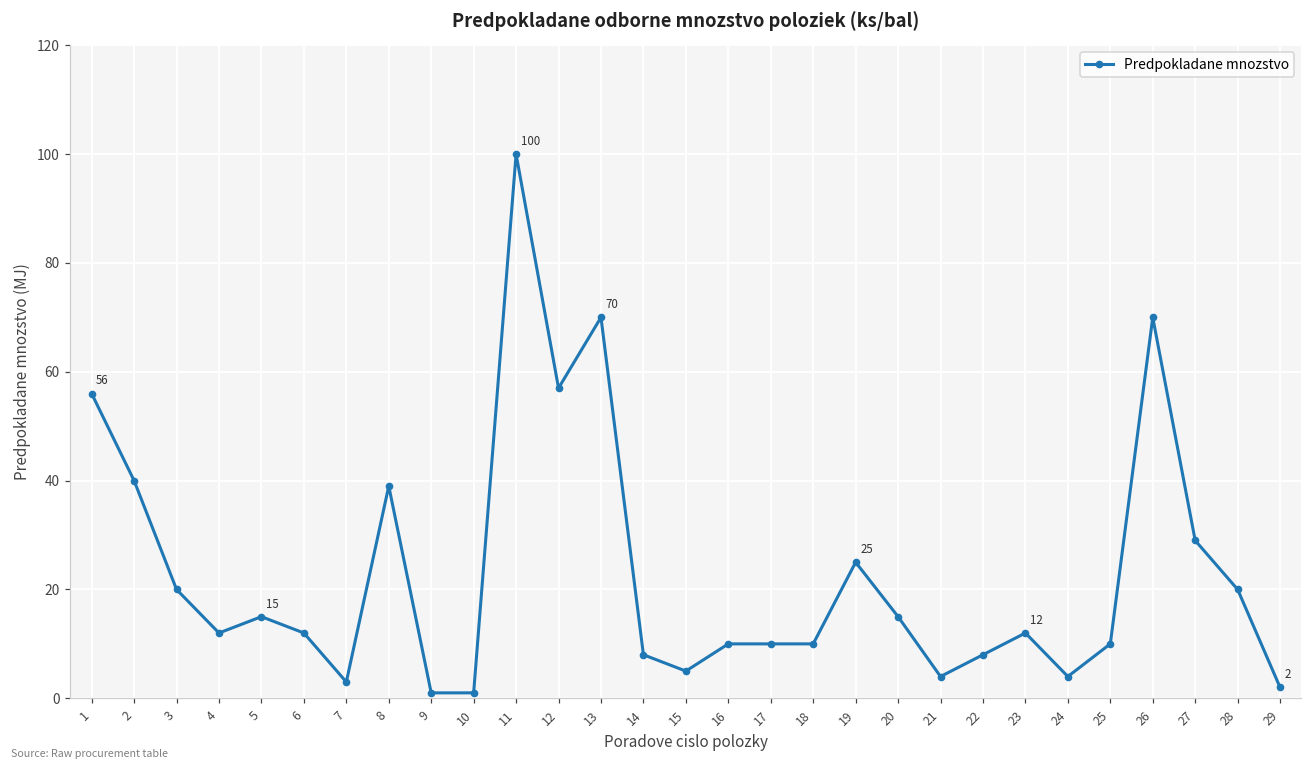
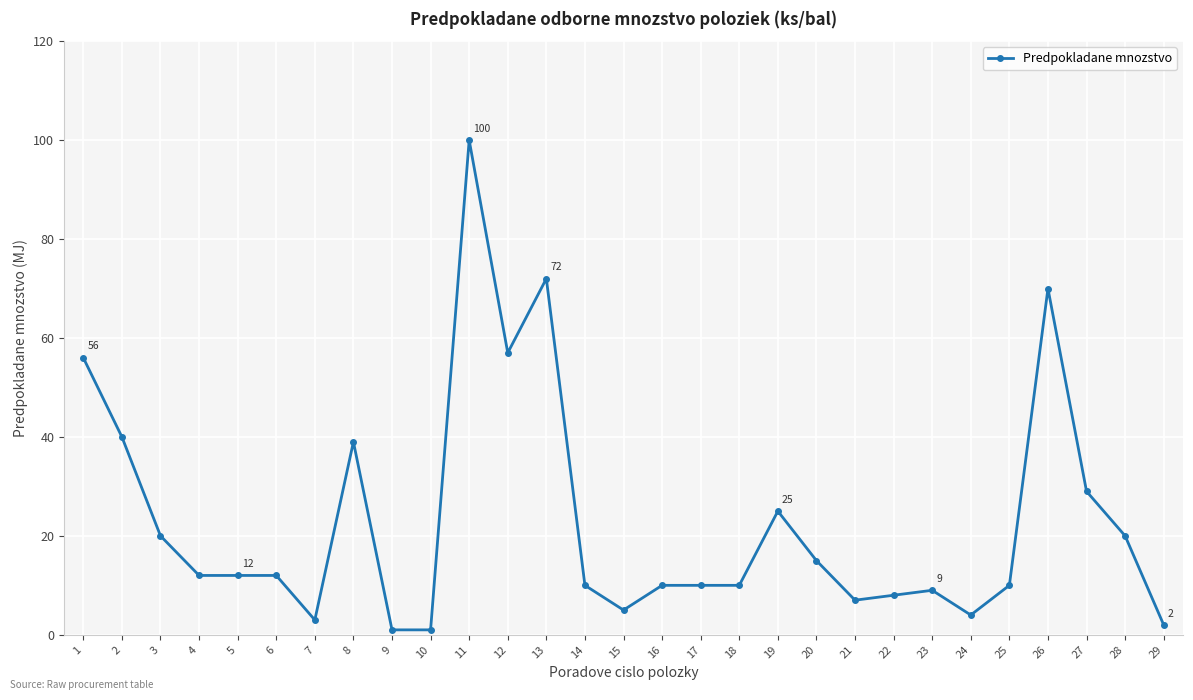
  {
    "1": 56,
-   "5": 15,
+   "5": 12,
    "11": 100,
-   "13": 70,
-   "14": 8,
+   "13": 72,
+   "14": 10,
    "19": 25,
-   "21": 4,
-   "23": 12,
+   "21": 7,
+   "23": 9,
    "29": 2
  }
